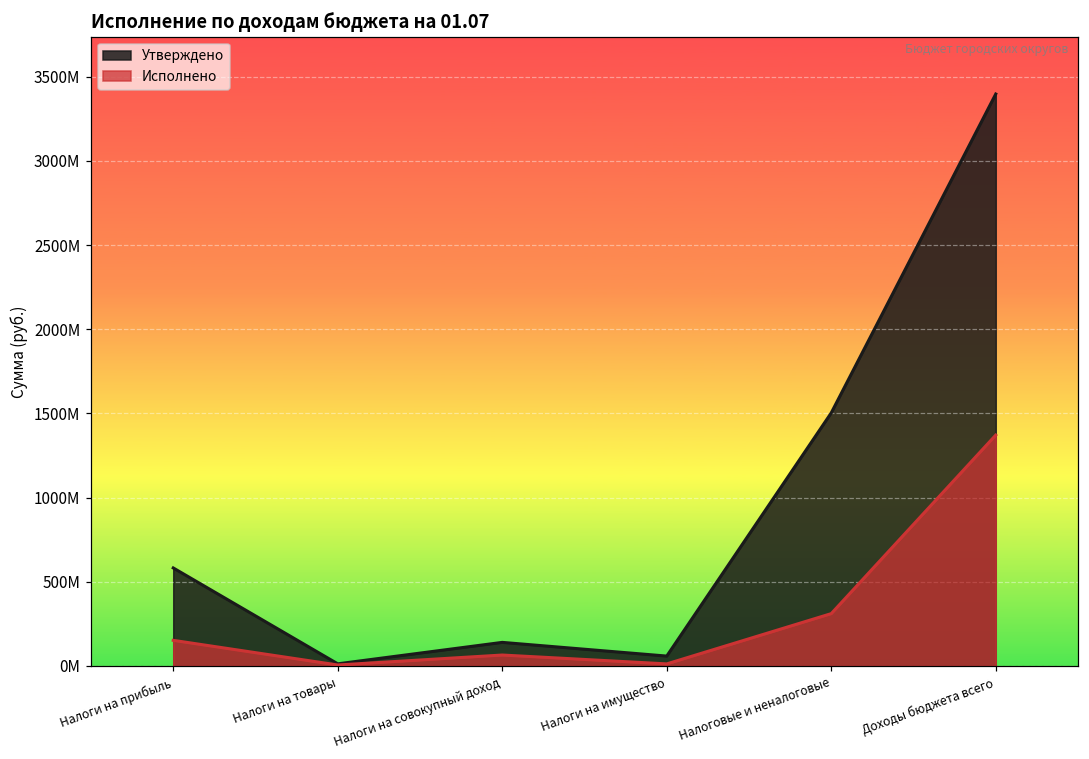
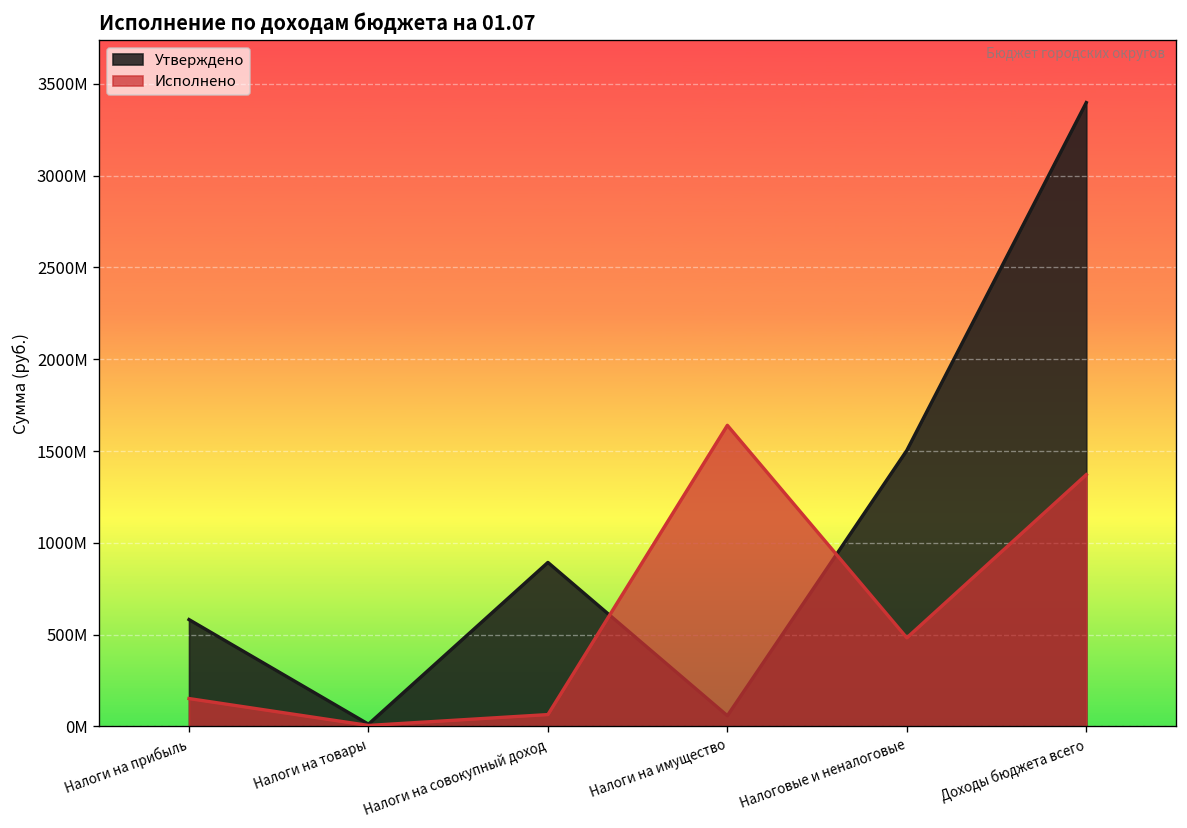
  {
    "Утверждено": {
      "Налоги на прибыль": 580000000,
-     "Налоги на совокупный доход": 140000000,
+     "Налоги на совокупный доход": 890000000,
      "Налоги на имущество": 60000000,
      "Налоговые и неналоговые": 1500000000,
      "Доходы бюджета всего": 3400000000
    },
    "Исполнено": {
      "Налоги на прибыль": 150000000,
      "Налоги на совокупный доход": 60000000,
-     "Налоги на имущество": 10000000,
-     "Налоговые и неналоговые": 310000000,
+     "Налоги на имущество": 1640000000,
+     "Налоговые и неналоговые": 480000000,
      "Доходы бюджета всего": 1370000000
    }
  }
